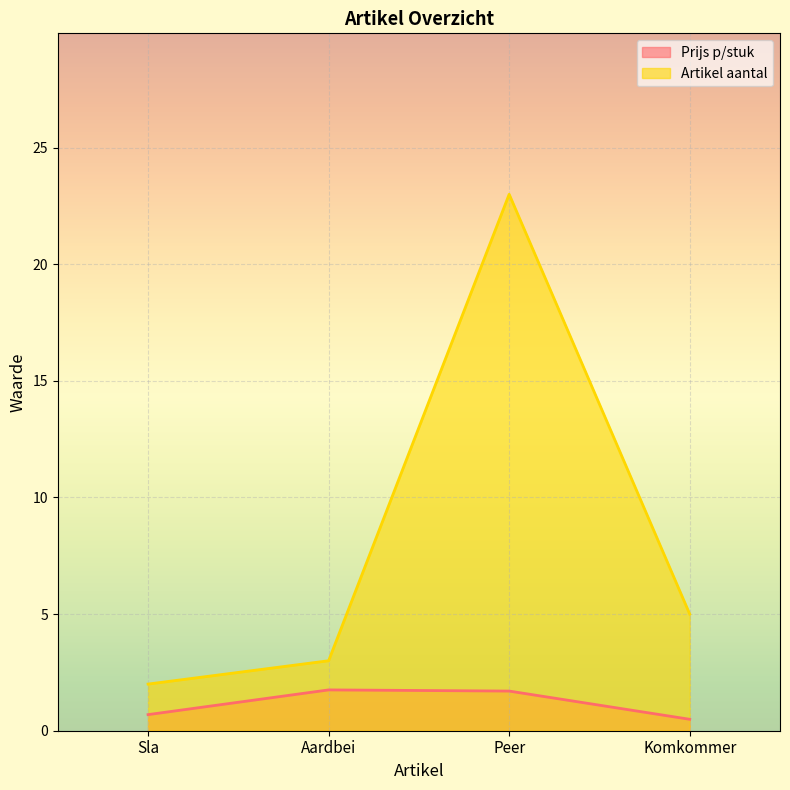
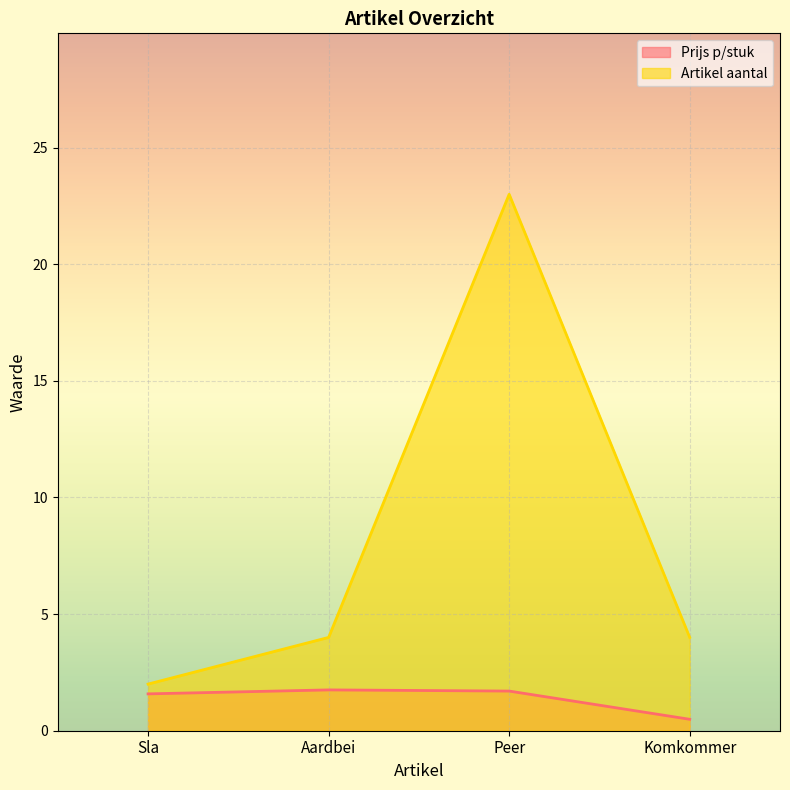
  {
    "Prijs p/stuk": {
-     "Sla": 0.7,
+     "Sla": 1.6,
      "Aardbei": 1.8,
      "Peer": 1.7,
      "Komkommer": 0.5
    },
    "Artikel aantal": {
      "Sla": 2,
-     "Aardbei": 3,
+     "Aardbei": 4,
      "Peer": 23,
-     "Komkommer": 5
+     "Komkommer": 4
    }
  }
